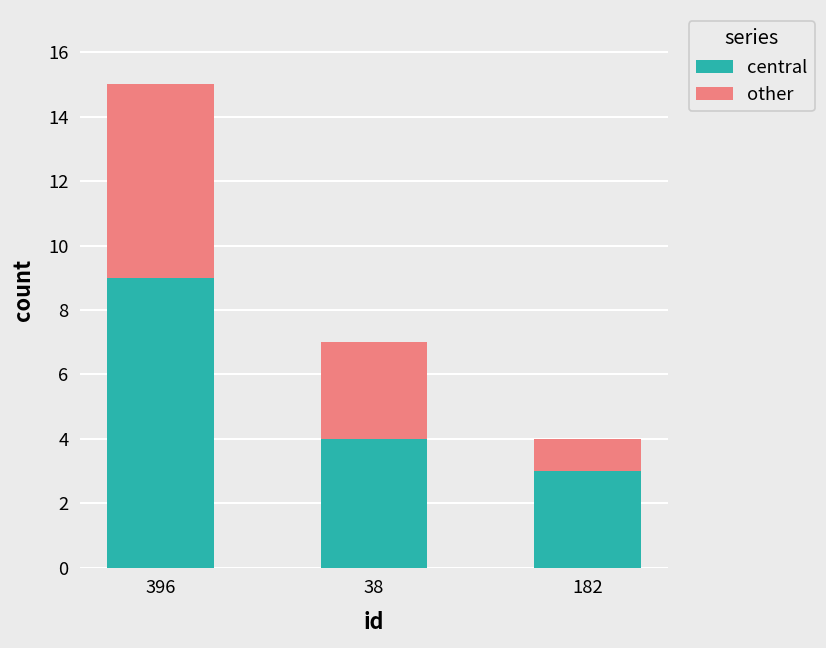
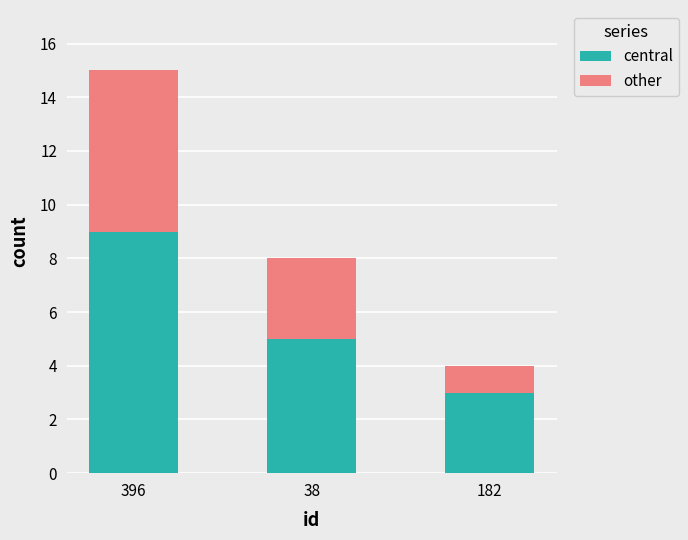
  {
    "central": {
      "396": 9,
-     "38": 4,
+     "38": 5,
      "182": 3
    },
    "other": {
      "396": 6,
      "38": 3,
      "182": 1
    }
  }
